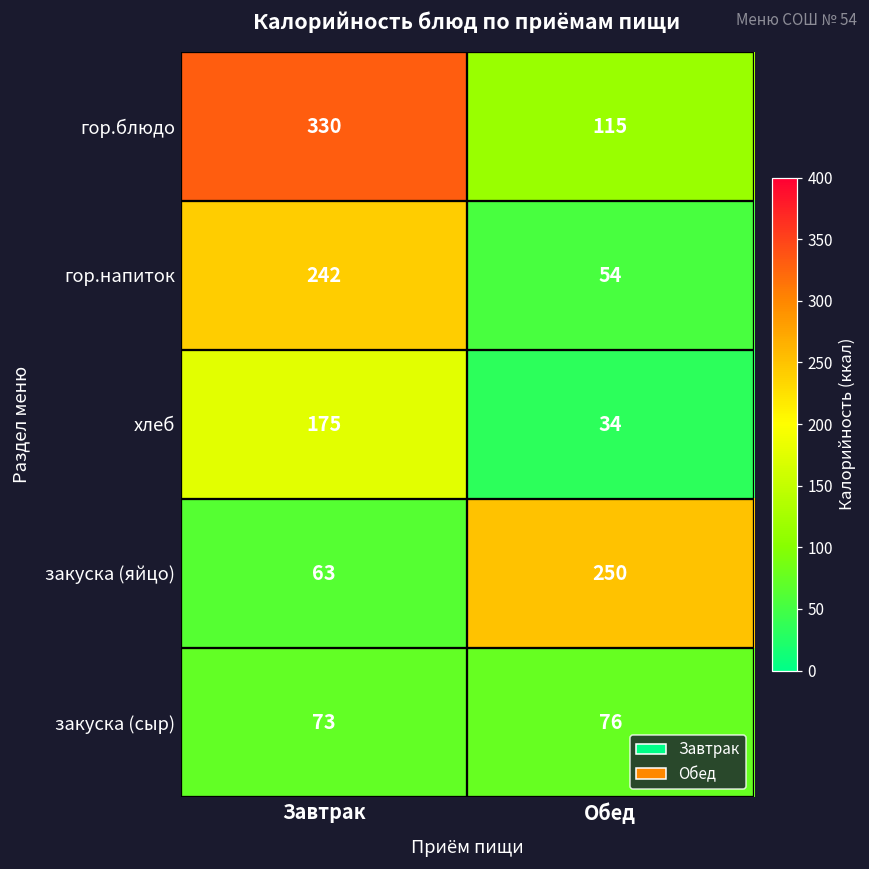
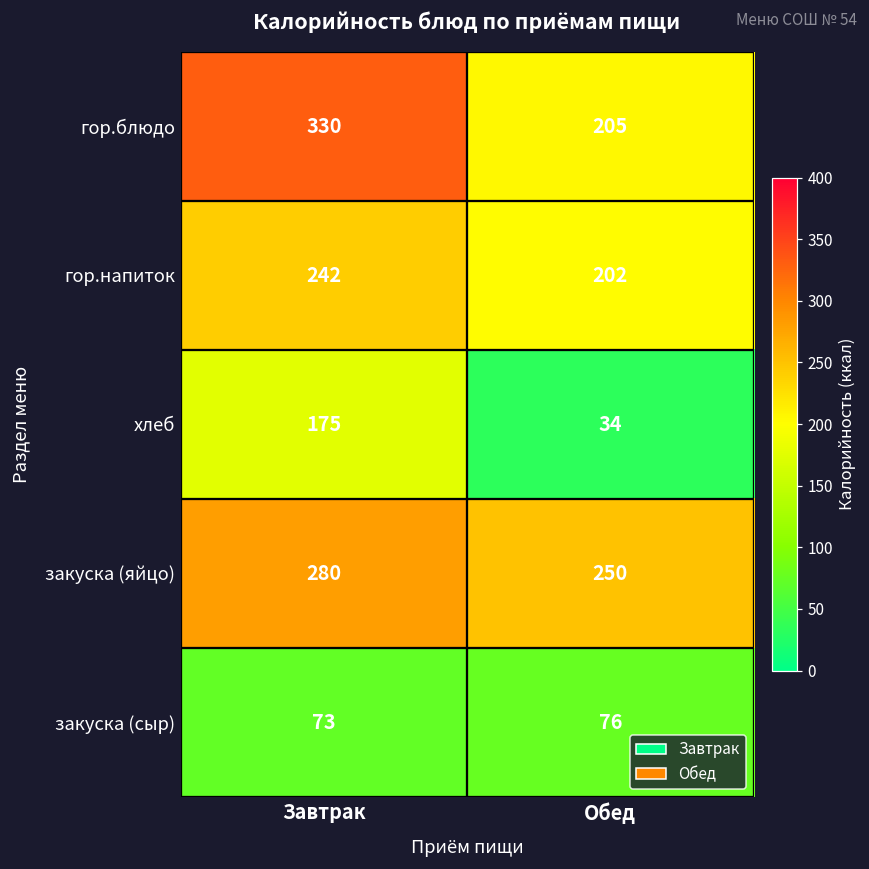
  {
    "гор.блюдо": {
      "Завтрак": 330,
-     "Обед": 115
+     "Обед": 205
    },
    "гор.напиток": {
      "Завтрак": 242,
-     "Обед": 54
+     "Обед": 202
    },
    "хлеб": {
      "Завтрак": 175,
      "Обед": 34
    },
    "закуска (яйцо)": {
-     "Завтрак": 63,
+     "Завтрак": 280,
      "Обед": 250
    },
    "закуска (сыр)": {
      "Завтрак": 73,
      "Обед": 76
    }
  }
